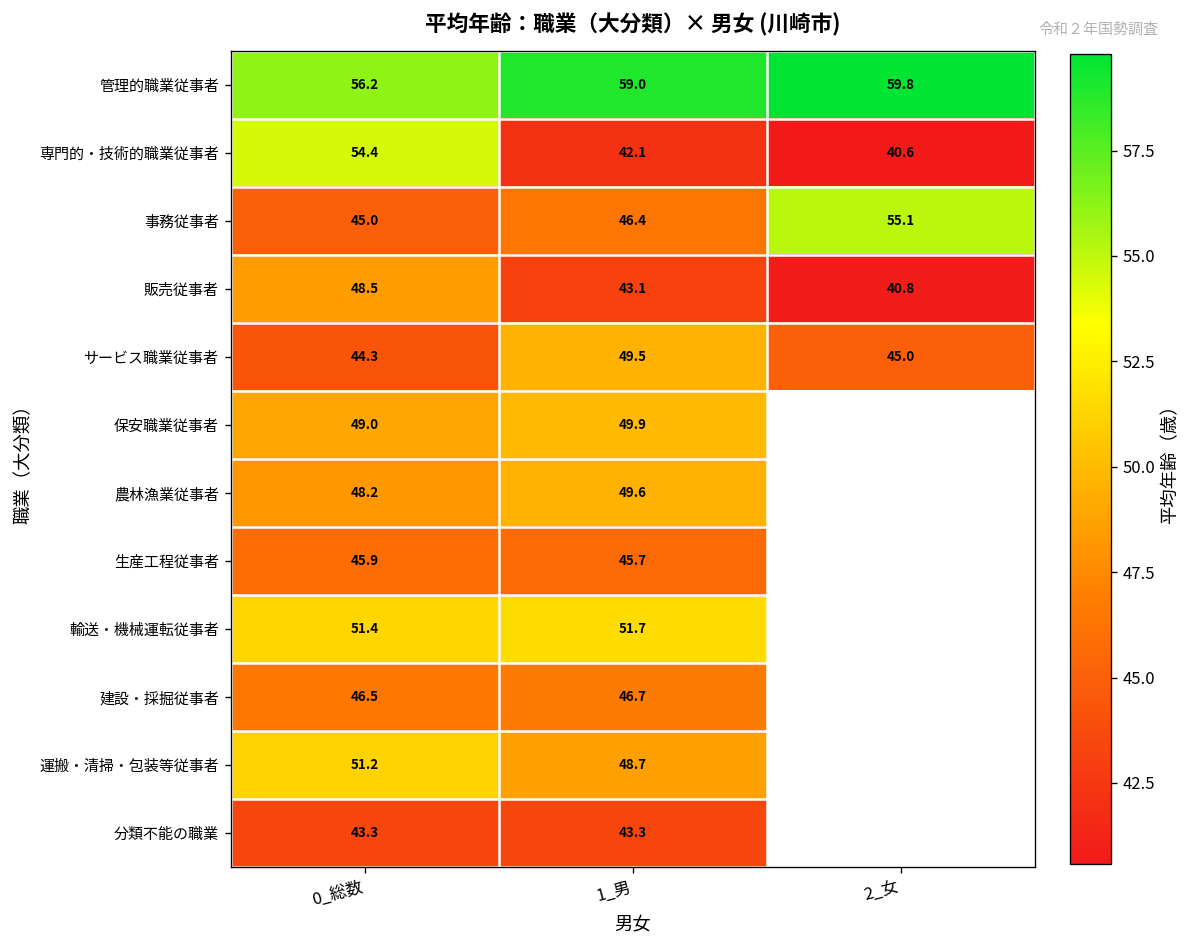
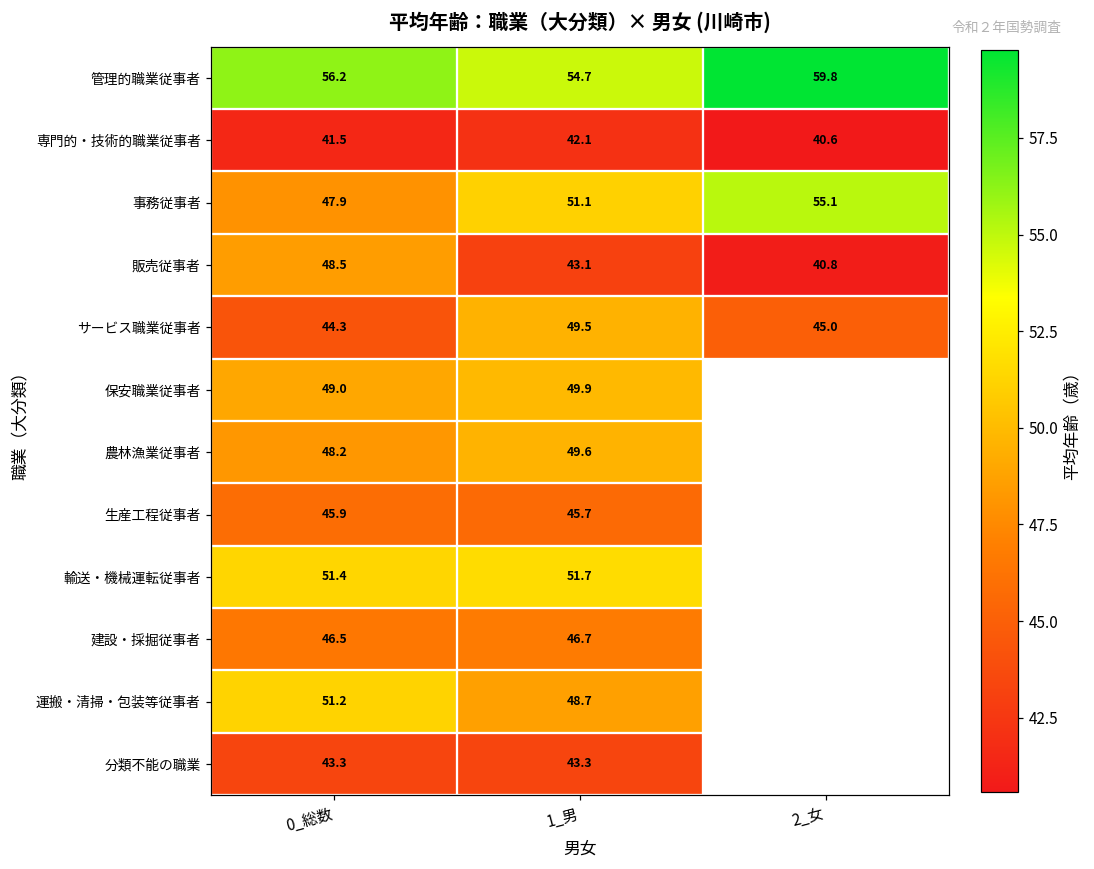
  {
    "管理的職業従事者": {
      "0_総数": 56.2,
-     "1_男": 59.0,
+     "1_男": 54.7,
      "2_女": 59.8
    },
    "専門的・技術的職業従事者": {
-     "0_総数": 54.4,
+     "0_総数": 41.5,
      "1_男": 42.1,
      "2_女": 40.6
    },
    "事務従事者": {
-     "0_総数": 45.0,
-     "1_男": 46.4,
+     "0_総数": 47.9,
+     "1_男": 51.1,
      "2_女": 55.1
    },
    "販売従事者": {
      "0_総数": 48.5,
      "1_男": 43.1,
      "2_女": 40.8
    },
    "サービス職業従事者": {
      "0_総数": 44.3,
      "1_男": 49.5,
      "2_女": 45.0
    },
    "保安職業従事者": {
      "0_総数": 49.0,
      "1_男": 49.9
    },
    "農林漁業従事者": {
      "0_総数": 48.2,
      "1_男": 49.6
    },
    "生産工程従事者": {
      "0_総数": 45.9,
      "1_男": 45.7
    },
    "輸送・機械運転従事者": {
      "0_総数": 51.4,
      "1_男": 51.7
    },
    "建設・採掘従事者": {
      "0_総数": 46.5,
      "1_男": 46.7
    },
    "運搬・清掃・包装等従事者": {
      "0_総数": 51.2,
      "1_男": 48.7
    },
    "分類不能の職業": {
      "0_総数": 43.3,
      "1_男": 43.3
    }
  }
